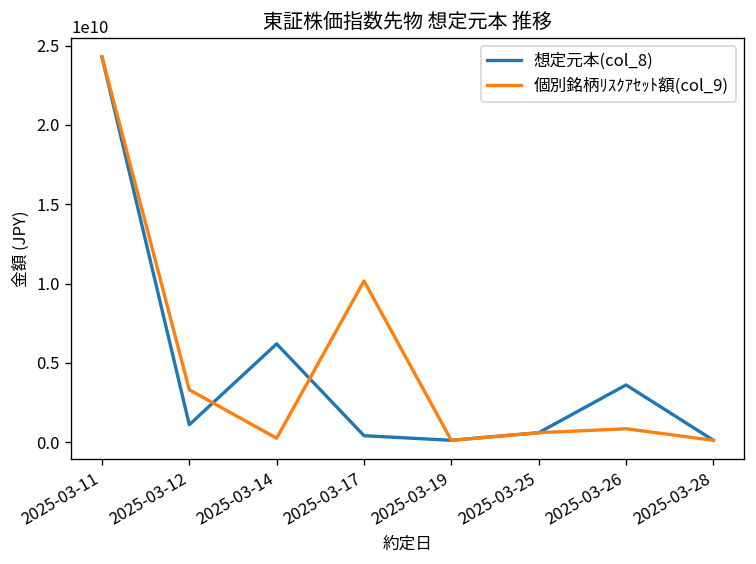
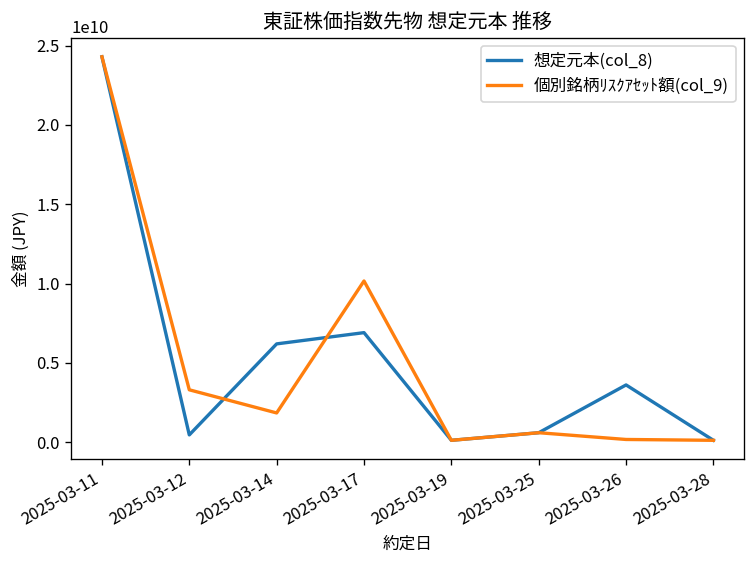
  {
    "想定元本(col_8)": {
-     "2025-03-12": 1100000000,
+     "2025-03-12": 400000000,
      "2025-03-14": 6200000000,
-     "2025-03-17": 400000000,
+     "2025-03-17": 6900000000,
      "2025-03-26": 3600000000
    },
    "個別銘柄ﾘｽｸｱｾｯﾄ額(col_9)": {
      "2025-03-12": 3300000000,
-     "2025-03-14": 200000000,
+     "2025-03-14": 1800000000,
      "2025-03-17": 10200000000,
-     "2025-03-26": 800000000
+     "2025-03-26": 200000000
    }
  }
